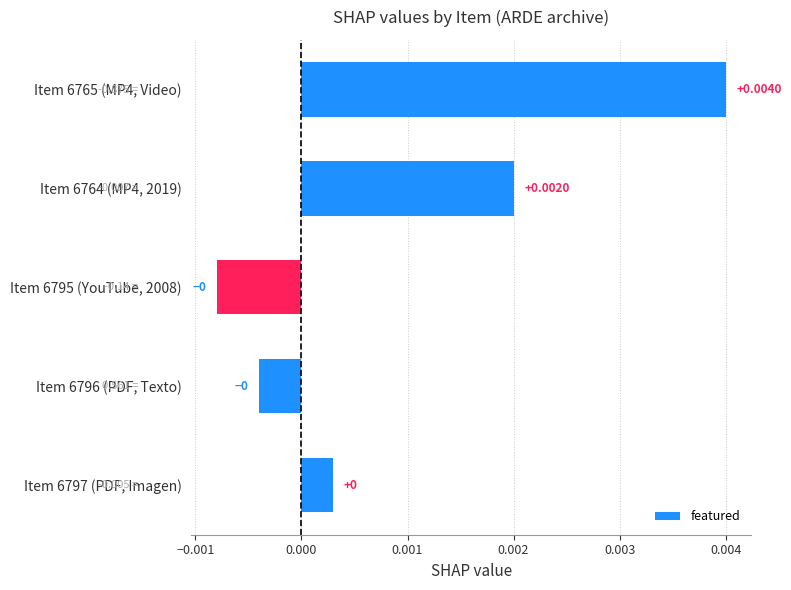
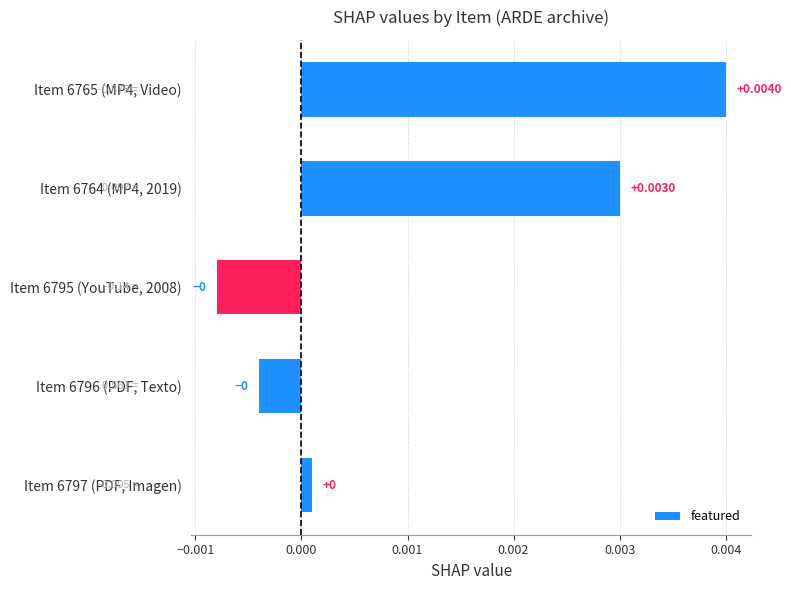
  {
    "Item 6765 (MP4, Video)": "+0.0040",
-   "Item 6764 (MP4, 2019)": "+0.0020",
+   "Item 6764 (MP4, 2019)": "+0.0030",
    "Item 6795 (YouTube, 2008)": "-0",
    "Item 6796 (PDF, Texto)": "-0",
-   "Item 6797 (PDF, Imagen)": "0.0003"
+   "Item 6797 (PDF, Imagen)": "0.0001"
  }
